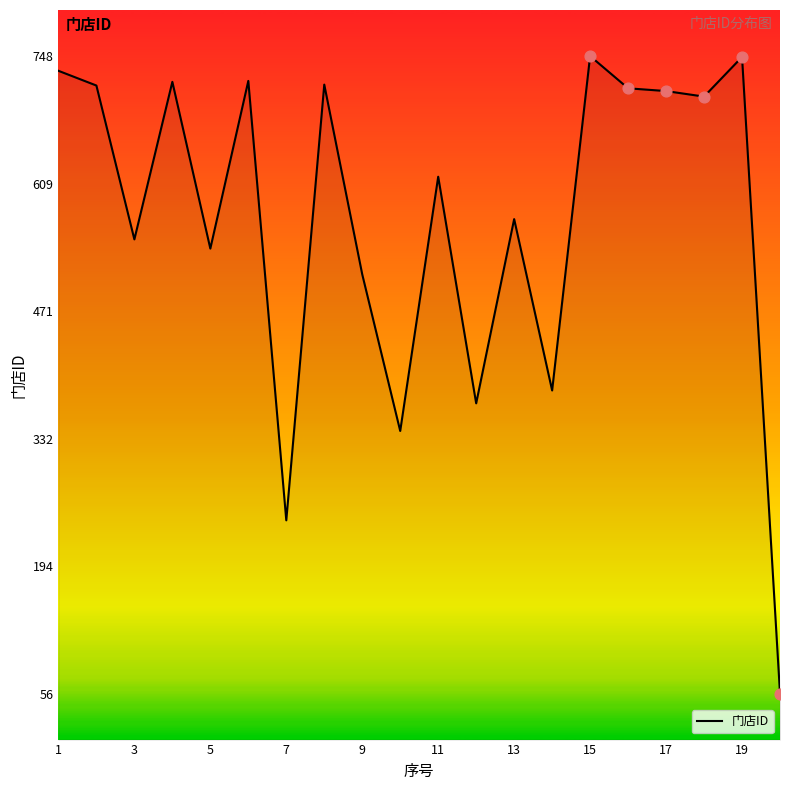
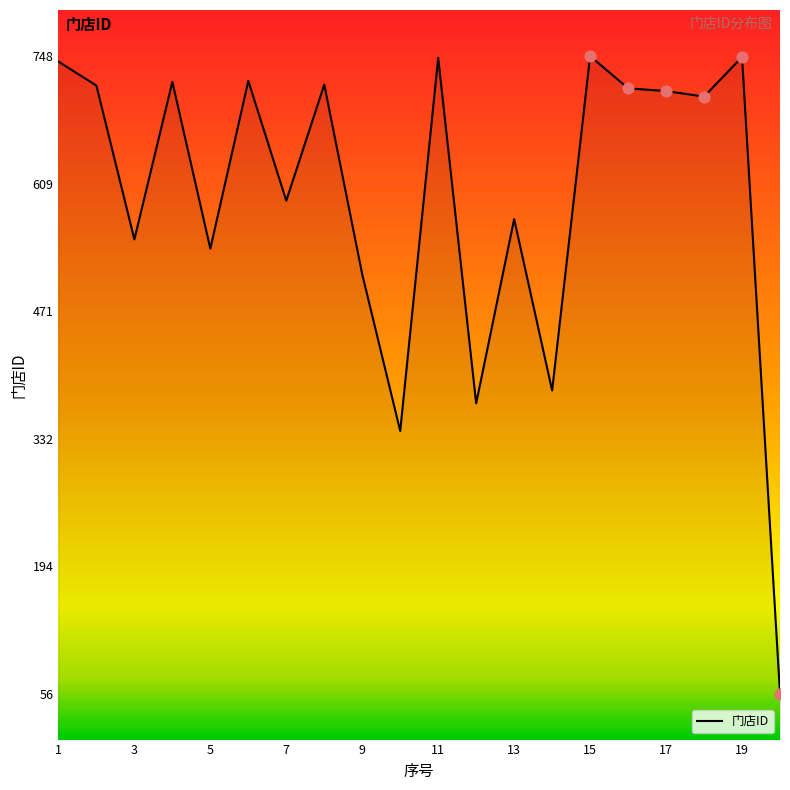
  {
    "门店ID": {
-     "1": 730,
+     "1": 740,
      "3": 550,
      "5": 540,
-     "7": 240,
+     "7": 590,
      "9": 510,
-     "11": 620,
+     "11": 750,
      "13": 570
    }
  }
